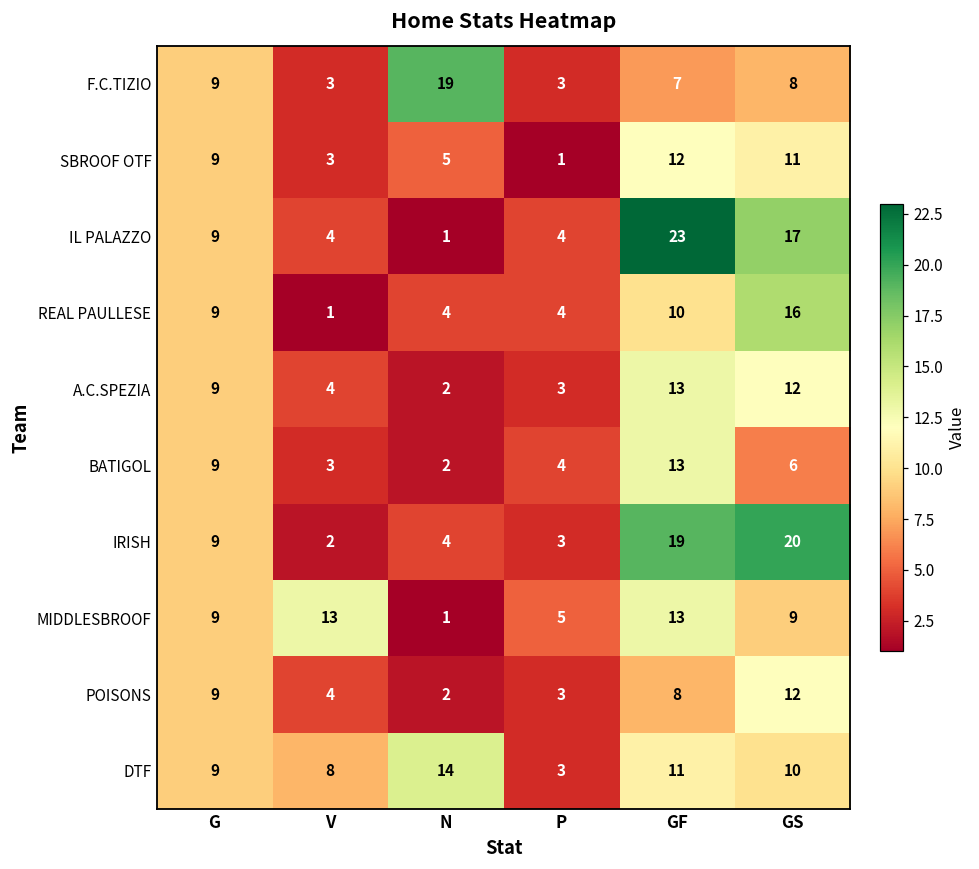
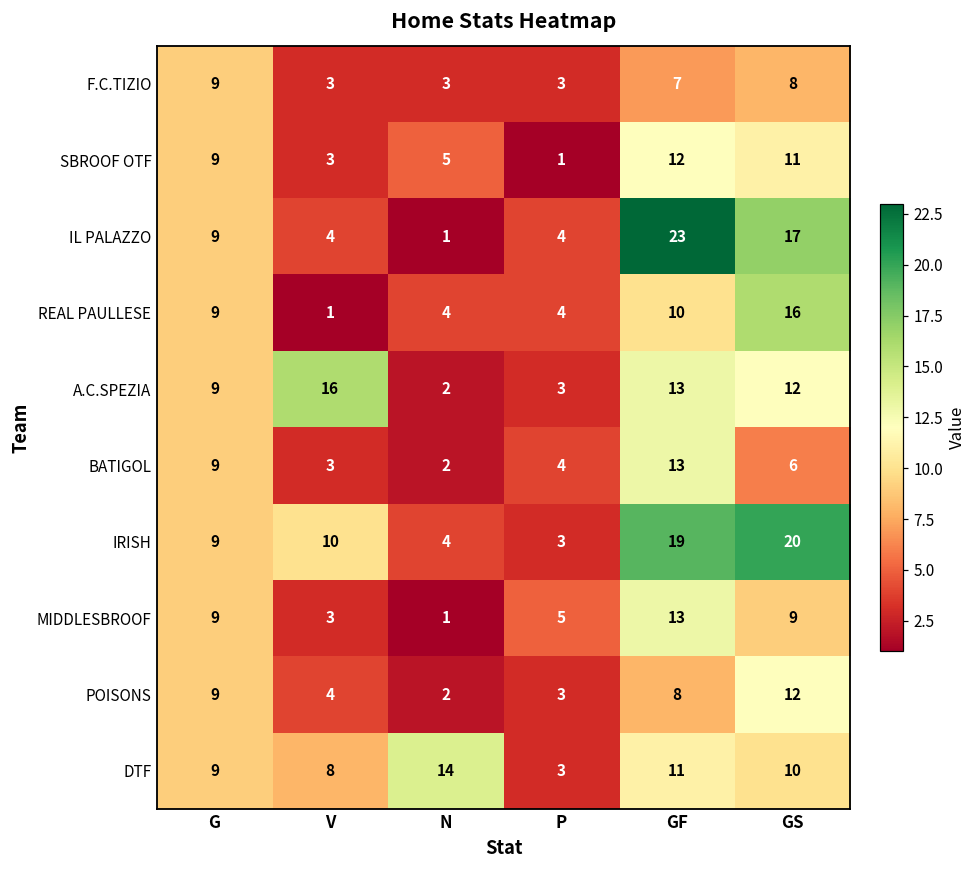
  {
    "F.C.TIZIO": {
      "G": 9,
      "V": 3,
-     "N": 19,
+     "N": 3,
      "P": 3,
      "GF": 7,
      "GS": 8
    },
    "SBROOF OTF": {
      "G": 9,
      "V": 3,
      "N": 5,
      "P": 1,
      "GF": 12,
      "GS": 11
    },
    "IL PALAZZO": {
      "G": 9,
      "V": 4,
      "N": 1,
      "P": 4,
      "GF": 23,
      "GS": 17
    },
    "REAL PAULLESE": {
      "G": 9,
      "V": 1,
      "N": 4,
      "P": 4,
      "GF": 10,
      "GS": 16
    },
    "A.C.SPEZIA": {
      "G": 9,
-     "V": 4,
+     "V": 16,
      "N": 2,
      "P": 3,
      "GF": 13,
      "GS": 12
    },
    "BATIGOL": {
      "G": 9,
      "V": 3,
      "N": 2,
      "P": 4,
      "GF": 13,
      "GS": 6
    },
    "IRISH": {
      "G": 9,
-     "V": 2,
+     "V": 10,
      "N": 4,
      "P": 3,
      "GF": 19,
      "GS": 20
    },
    "MIDDLESBROOF": {
      "G": 9,
-     "V": 13,
+     "V": 3,
      "N": 1,
      "P": 5,
      "GF": 13,
      "GS": 9
    },
    "POISONS": {
      "G": 9,
      "V": 4,
      "N": 2,
      "P": 3,
      "GF": 8,
      "GS": 12
    },
    "DTF": {
      "G": 9,
      "V": 8,
      "N": 14,
      "P": 3,
      "GF": 11,
      "GS": 10
    }
  }
